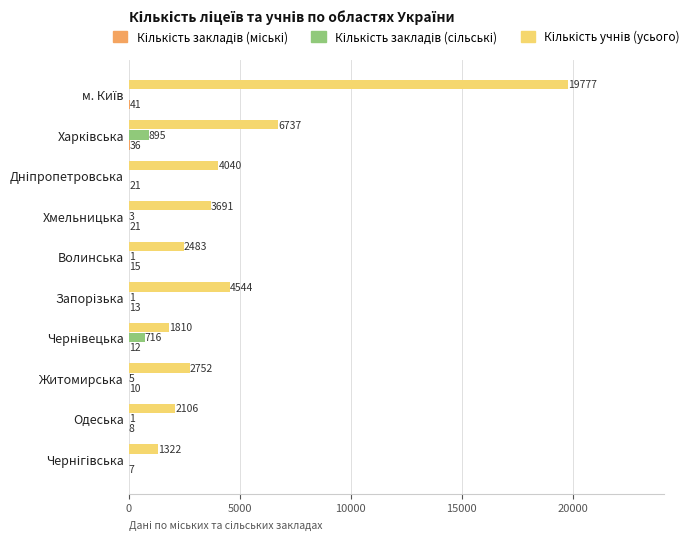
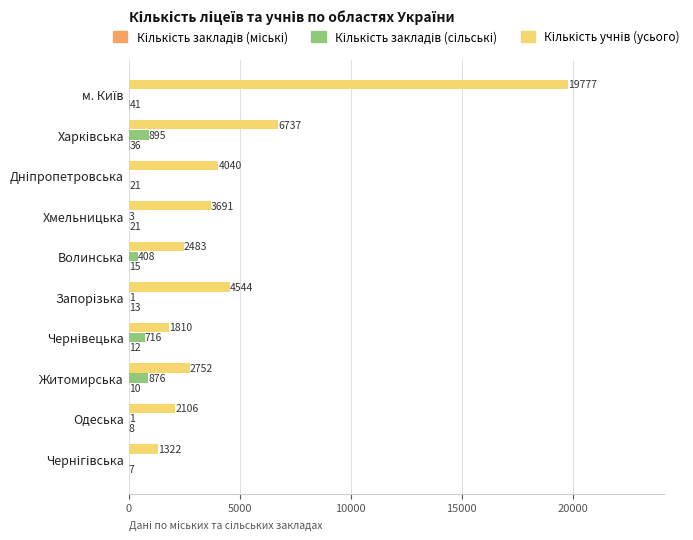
  {
    "Кількість закладів (сільські)": {
      "Харківська": 895,
      "Хмельницька": 3,
-     "Волинська": 1,
+     "Волинська": 408,
      "Запорізька": 1,
      "Чернівецька": 716,
-     "Житомирська": 5,
+     "Житомирська": 876,
      "Одеська": 1
    }
  }
